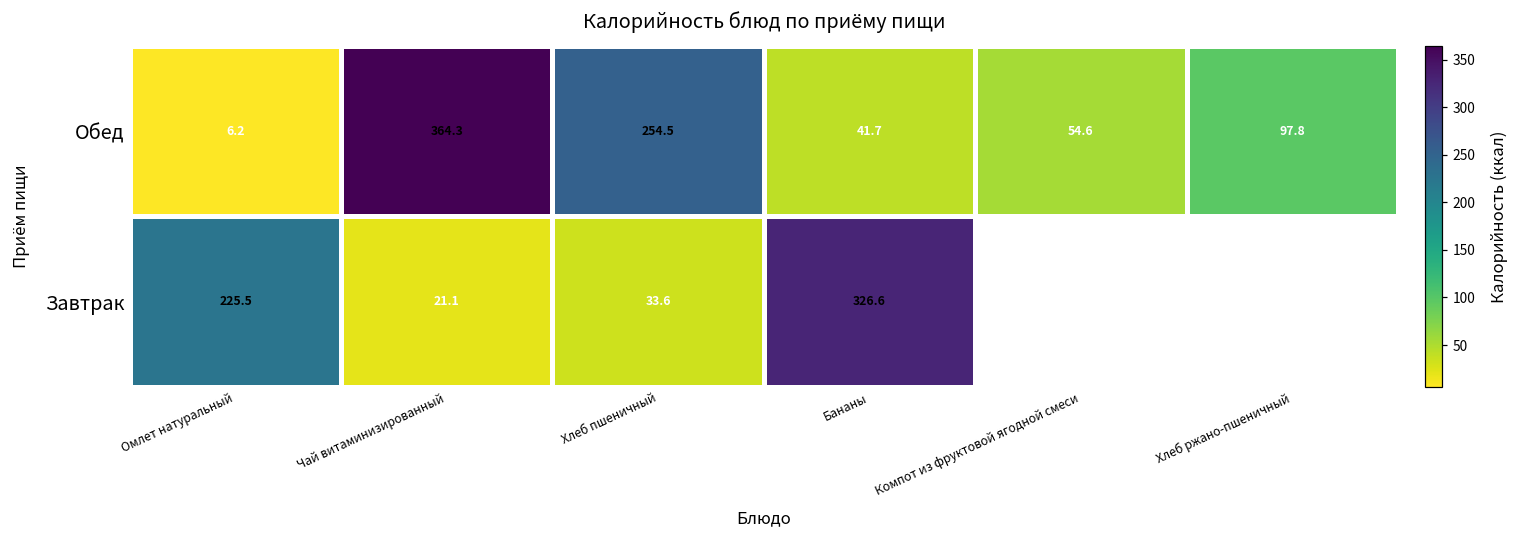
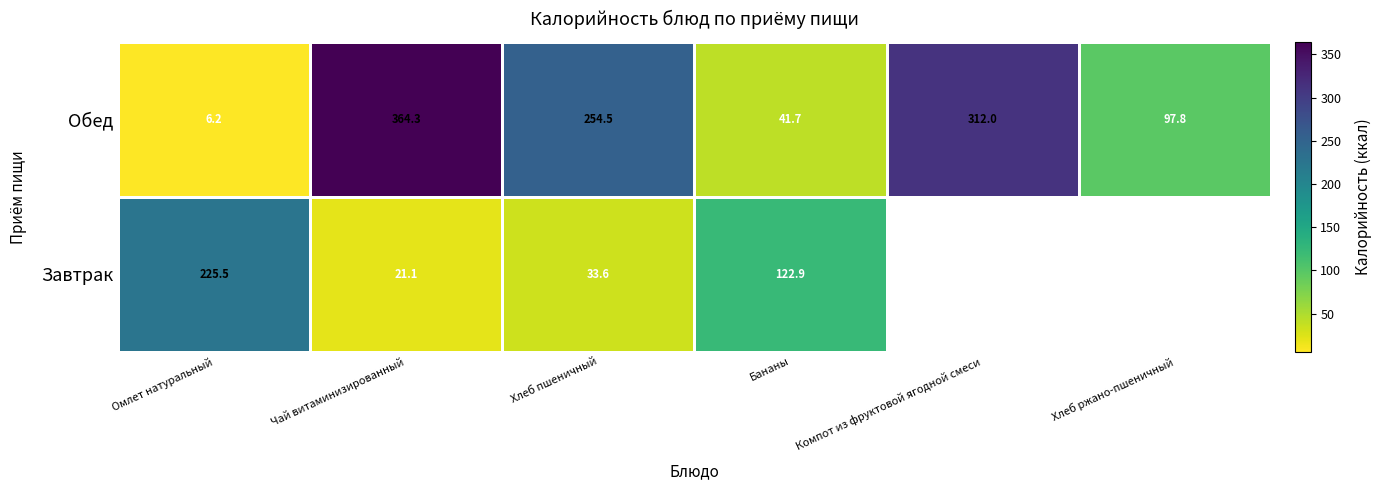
  {
    "Обед": {
      "Омлет натуральный": 6.2,
      "Чай витаминизированный": 364.3,
      "Хлеб пшеничный": 254.5,
      "Бананы": 41.7,
-     "Компот из фруктовой ягодной смеси": 54.6,
+     "Компот из фруктовой ягодной смеси": 312.0,
      "Хлеб ржано-пшеничный": 97.8
    },
    "Завтрак": {
      "Омлет натуральный": 225.5,
      "Чай витаминизированный": 21.1,
      "Хлеб пшеничный": 33.6,
-     "Бананы": 326.6
+     "Бананы": 122.9
    }
  }
